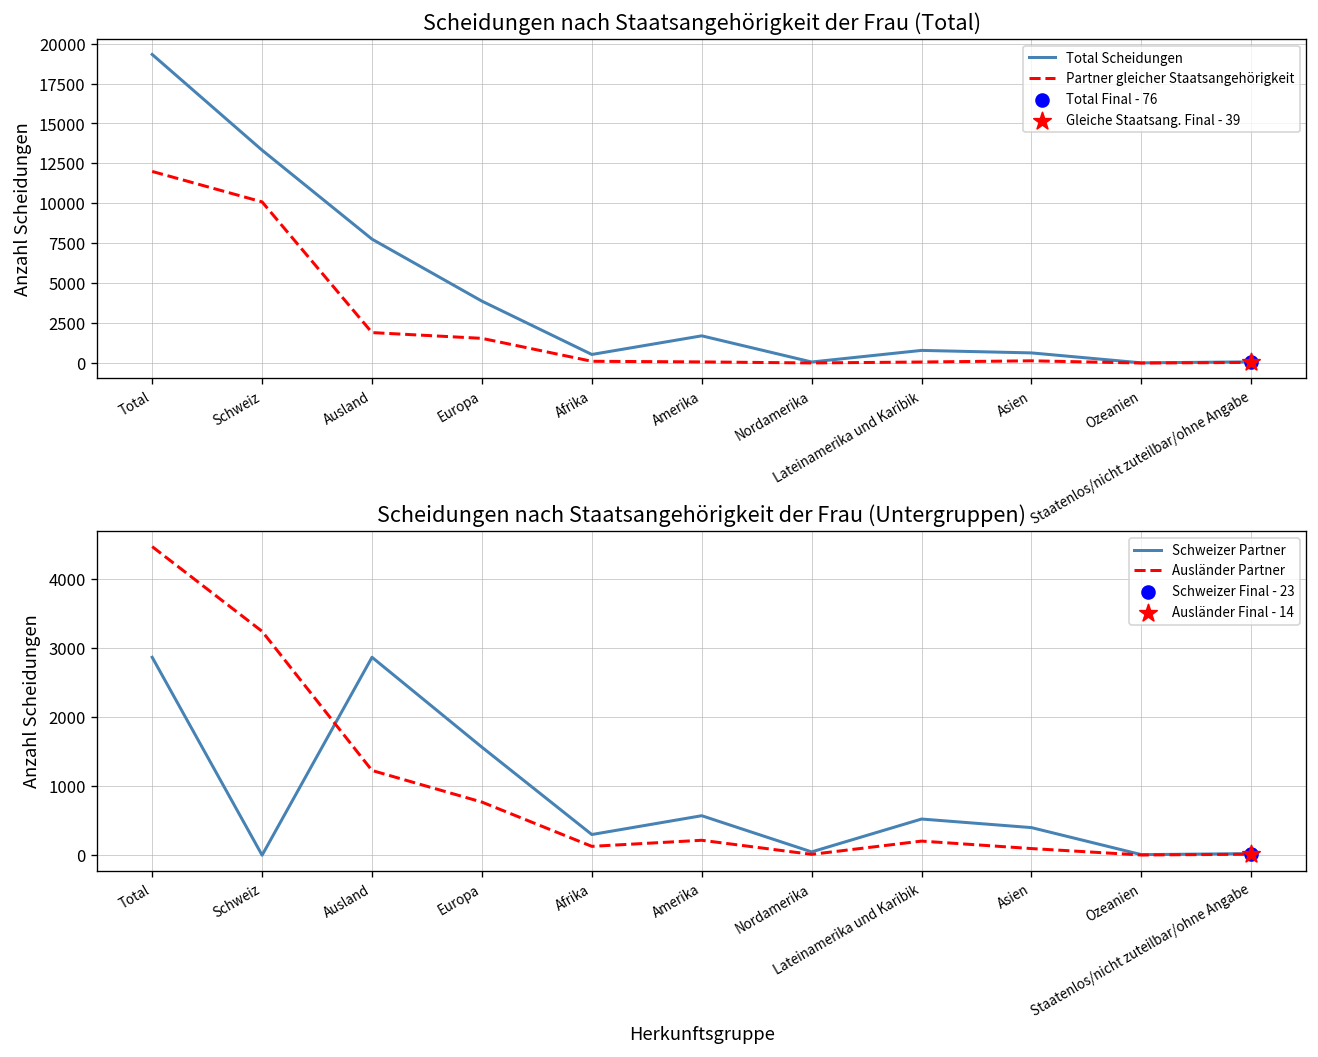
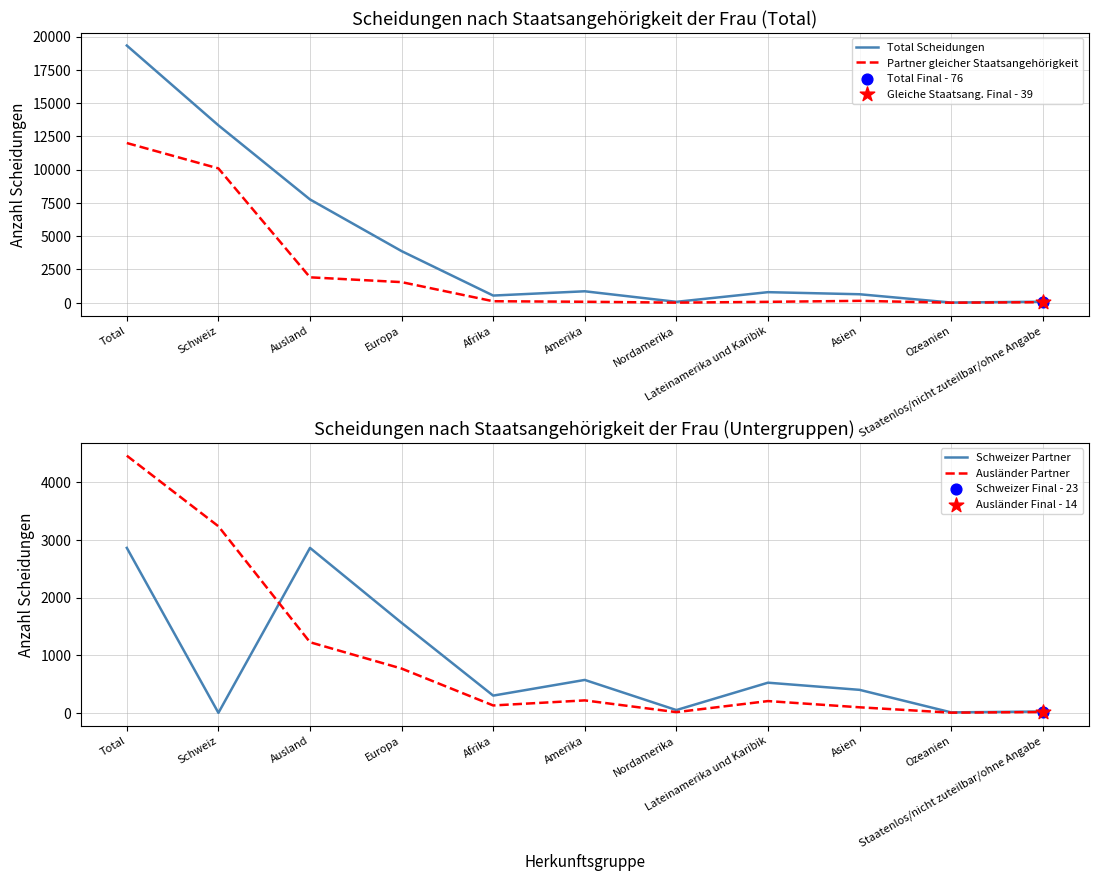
  {
    "Scheidungen nach Staatsangehörigkeit der Frau (Total)": {
      "Total Scheidungen": {
        "Total": 19300,
        "Schweiz": 13300,
        "Ausland": 7800,
        "Europa": 3900,
        "Afrika": 500,
-       "Amerika": 1700,
+       "Amerika": 900,
        "Lateinamerika und Karibik": 800,
        "Asien": 600
      }
    },
    "Scheidungen nach Staatsangehörigkeit der Frau (Untergruppen)": {
      "Schweizer Partner": {
        "Total": 2900,
        "Schweiz": 0,
        "Ausland": 2900,
        "Europa": 1600,
        "Afrika": 300,
        "Amerika": 600,
        "Lateinamerika und Karibik": 500,
        "Asien": 400
      }
    }
  }
